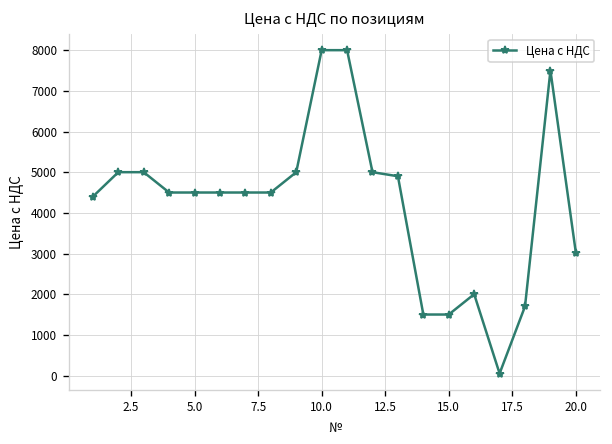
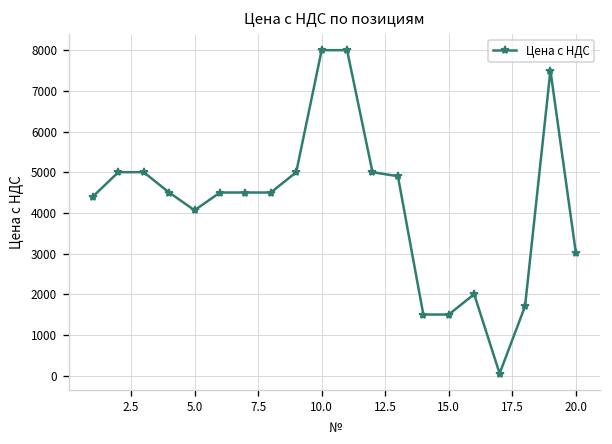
  {
-   "5.0": 4500,
+   "5.0": 4100,
    "10.0": 8000,
    "15.0": 1500,
    "20.0": 3000
  }
